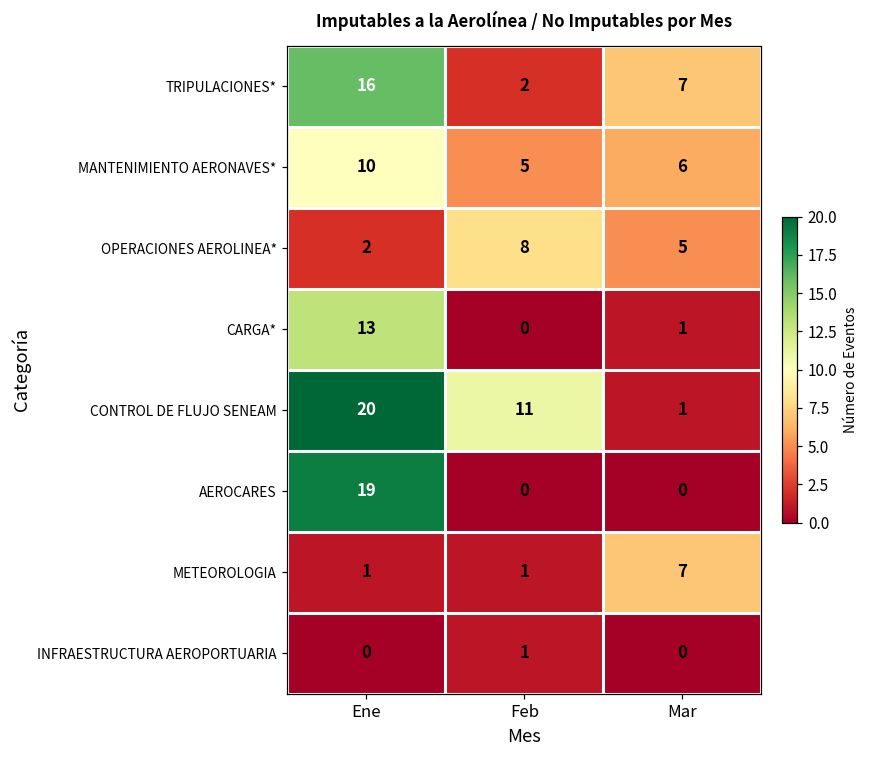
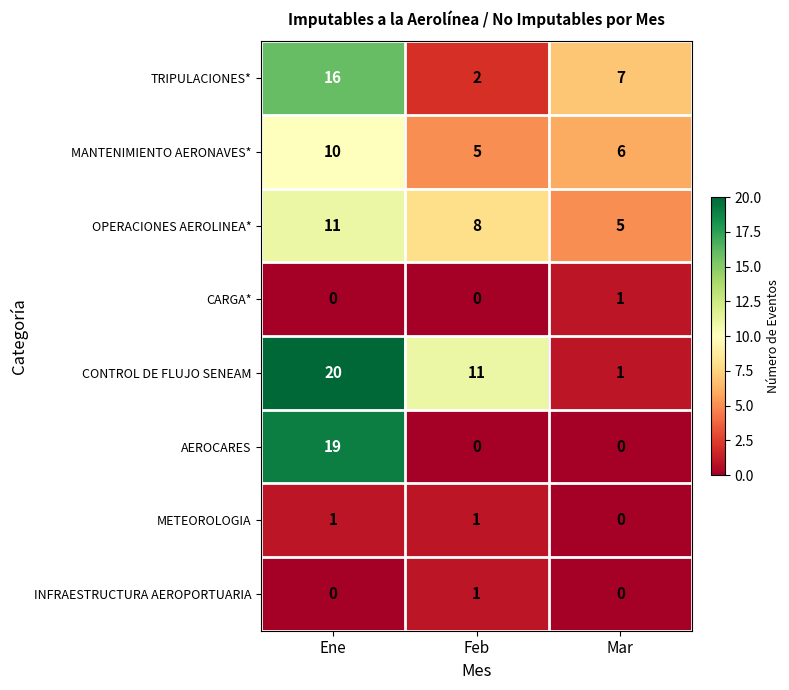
  {
    "TRIPULACIONES*": {
      "Ene": 16,
      "Feb": 2,
      "Mar": 7
    },
    "MANTENIMIENTO AERONAVES*": {
      "Ene": 10,
      "Feb": 5,
      "Mar": 6
    },
    "OPERACIONES AEROLINEA*": {
-     "Ene": 2,
+     "Ene": 11,
      "Feb": 8,
      "Mar": 5
    },
    "CARGA*": {
-     "Ene": 13,
+     "Ene": 0,
      "Feb": 0,
      "Mar": 1
    },
    "CONTROL DE FLUJO SENEAM": {
      "Ene": 20,
      "Feb": 11,
      "Mar": 1
    },
    "AEROCARES": {
      "Ene": 19,
      "Feb": 0,
      "Mar": 0
    },
    "METEOROLOGIA": {
      "Ene": 1,
      "Feb": 1,
-     "Mar": 7
+     "Mar": 0
    },
    "INFRAESTRUCTURA AEROPORTUARIA": {
      "Ene": 0,
      "Feb": 1,
      "Mar": 0
    }
  }
